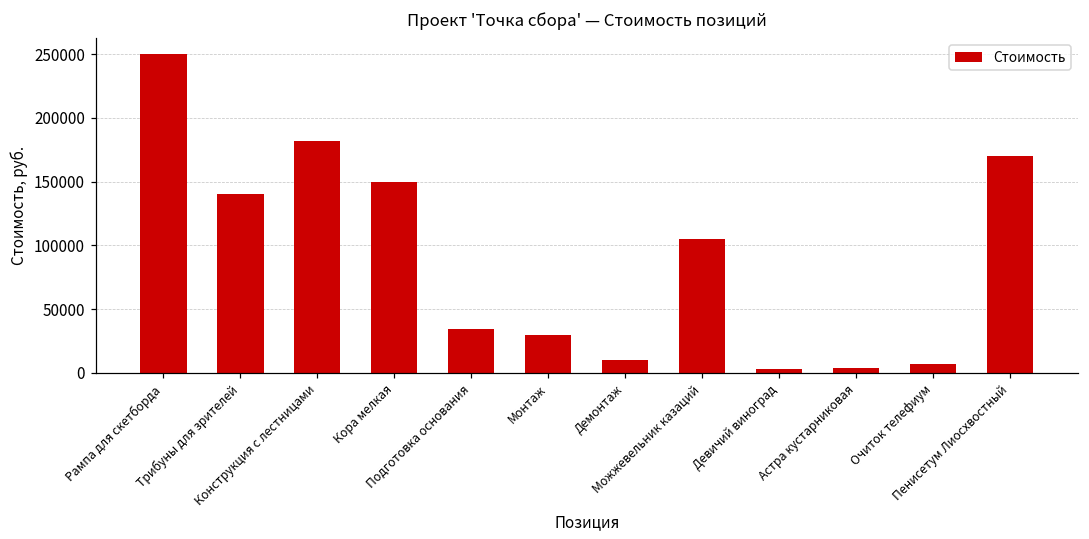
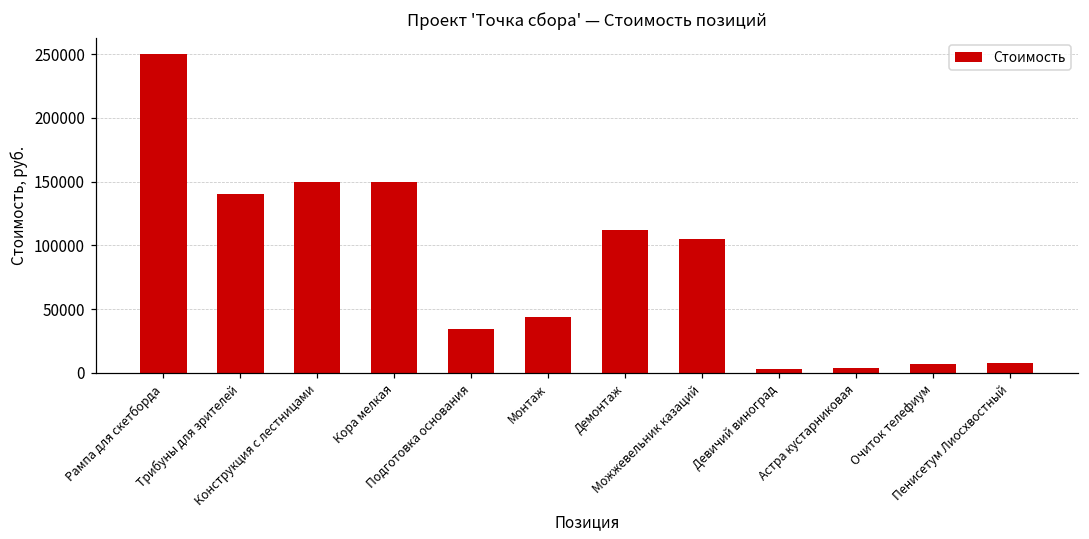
  {
    "Рампа для скетборда": 250000,
    "Трибуны для зрителей": 140000,
-   "Конструкция с лестницами": 182000,
+   "Конструкция с лестницами": 150000,
    "Кора мелкая": 149000,
    "Подготовка основания": 34000,
-   "Монтаж": 30000,
-   "Демонтаж": 10000,
+   "Монтаж": 44000,
+   "Демонтаж": 112000,
    "Можжевельник казаций": 105000,
    "Девичий виноград": 3000,
    "Астра кустарниковая": 4000,
    "Очиток телефиум": 7000,
-   "Пенисетум Лиосхвостный": 170000
+   "Пенисетум Лиосхвостный": 8000
  }
